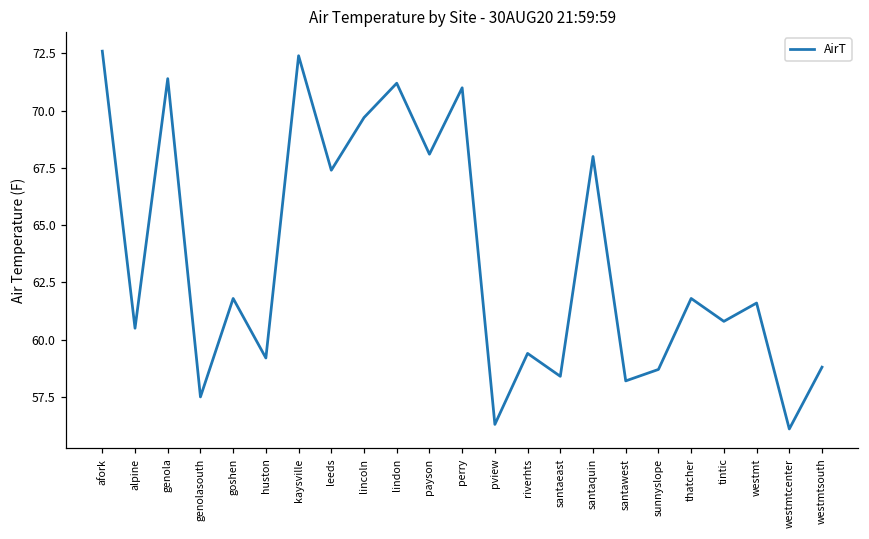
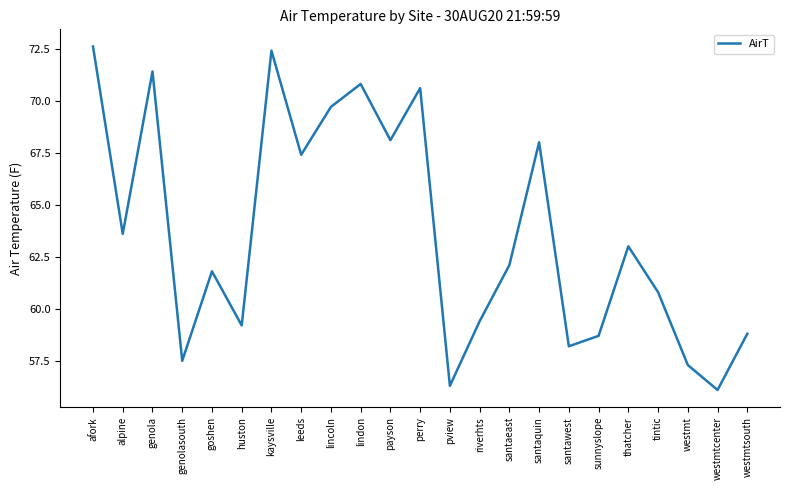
  {
    "afork": 72.6,
-   "alpine": 60.5,
+   "alpine": 63.6,
    "genola": 71.4,
    "genolasouth": 57.5,
    "goshen": 61.8,
    "huston": 59.2,
    "kaysville": 72.4,
    "leeds": 67.4,
    "lincoln": 69.7,
-   "lindon": 71.2,
+   "lindon": 70.8,
    "payson": 68.1,
-   "perry": 71.0,
+   "perry": 70.6,
    "pview": 56.3,
    "riverhts": 59.4,
-   "santaeast": 58.4,
+   "santaeast": 62.1,
    "santaquin": 68.0,
    "santawest": 58.2,
    "sunnyslope": 58.7,
-   "thatcher": 61.8,
+   "thatcher": 63.0,
    "tintic": 60.8,
-   "westmt": 61.6,
+   "westmt": 57.3,
    "westmtcenter": 56.1,
    "westmtsouth": 58.8
  }
